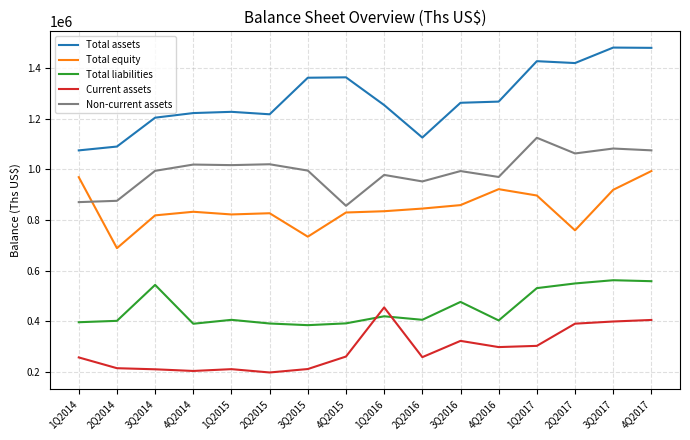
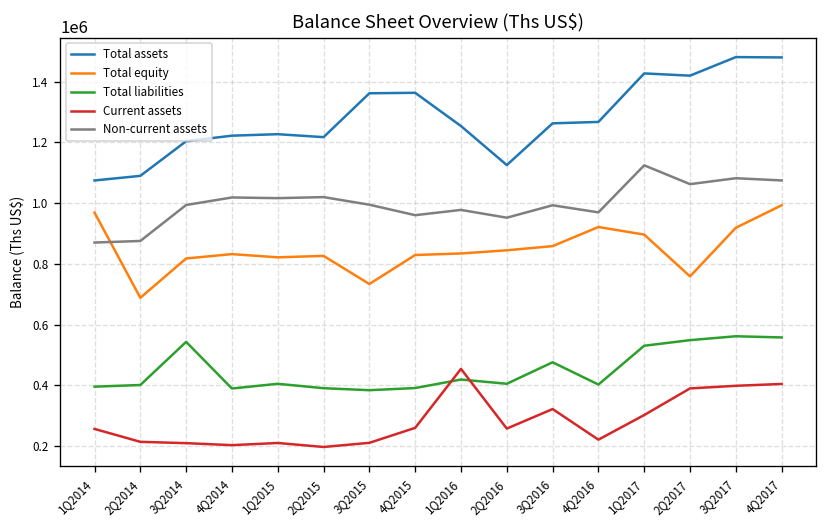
  {
    "Total assets": {
      "1Q2014": 1070000,
      "2Q2014": 1090000,
      "3Q2014": 1200000,
      "4Q2014": 1220000,
      "1Q2015": 1230000,
      "2Q2015": 1220000,
      "3Q2015": 1360000,
      "4Q2015": 1360000,
      "1Q2016": 1250000,
      "2Q2016": 1130000,
      "3Q2016": 1260000,
      "4Q2016": 1270000,
      "1Q2017": 1430000,
      "2Q2017": 1420000,
      "3Q2017": 1480000,
      "4Q2017": 1480000
    },
    "Total equity": {
      "1Q2014": 970000,
      "2Q2014": 690000,
      "3Q2014": 820000,
      "4Q2014": 830000,
      "1Q2015": 820000,
      "2Q2015": 830000,
      "3Q2015": 730000,
      "4Q2015": 830000,
      "1Q2016": 830000,
      "2Q2016": 840000,
      "3Q2016": 860000,
      "4Q2016": 920000,
      "1Q2017": 900000,
      "2Q2017": 760000,
      "3Q2017": 920000,
      "4Q2017": 990000
    },
    "Total liabilities": {
      "1Q2014": 400000,
      "2Q2014": 400000,
      "3Q2014": 540000,
      "4Q2014": 390000,
      "1Q2015": 410000,
      "2Q2015": 390000,
      "3Q2015": 380000,
      "4Q2015": 390000,
      "1Q2016": 420000,
      "2Q2016": 410000,
      "3Q2016": 480000,
      "4Q2016": 400000,
      "1Q2017": 530000,
      "2Q2017": 550000,
      "3Q2017": 560000,
      "4Q2017": 560000
    },
    "Current assets": {
      "1Q2014": 260000,
      "2Q2014": 210000,
      "3Q2014": 210000,
      "4Q2014": 200000,
      "1Q2015": 210000,
      "2Q2015": 200000,
      "3Q2015": 210000,
      "4Q2015": 260000,
      "1Q2016": 450000,
      "2Q2016": 260000,
      "3Q2016": 320000,
-     "4Q2016": 300000,
+     "4Q2016": 220000,
      "1Q2017": 300000,
      "2Q2017": 390000,
      "3Q2017": 400000,
      "4Q2017": 400000
    },
    "Non-current assets": {
      "1Q2014": 870000,
      "2Q2014": 880000,
      "3Q2014": 990000,
      "4Q2014": 1020000,
      "1Q2015": 1020000,
      "2Q2015": 1020000,
      "3Q2015": 990000,
-     "4Q2015": 860000,
+     "4Q2015": 960000,
      "1Q2016": 980000,
      "2Q2016": 950000,
      "3Q2016": 990000,
      "4Q2016": 970000,
      "1Q2017": 1120000,
      "2Q2017": 1060000,
      "3Q2017": 1080000,
      "4Q2017": 1070000
    }
  }
